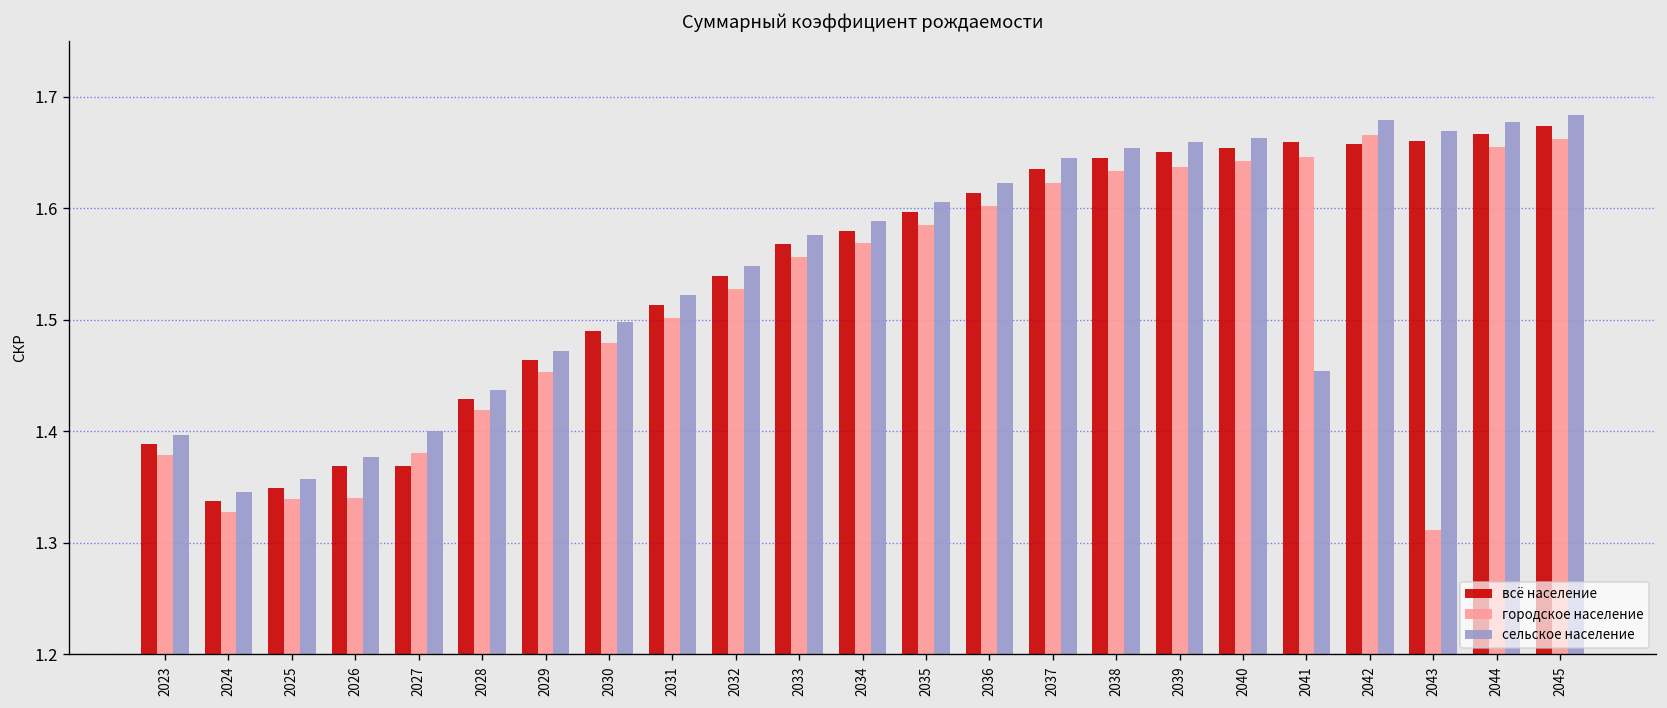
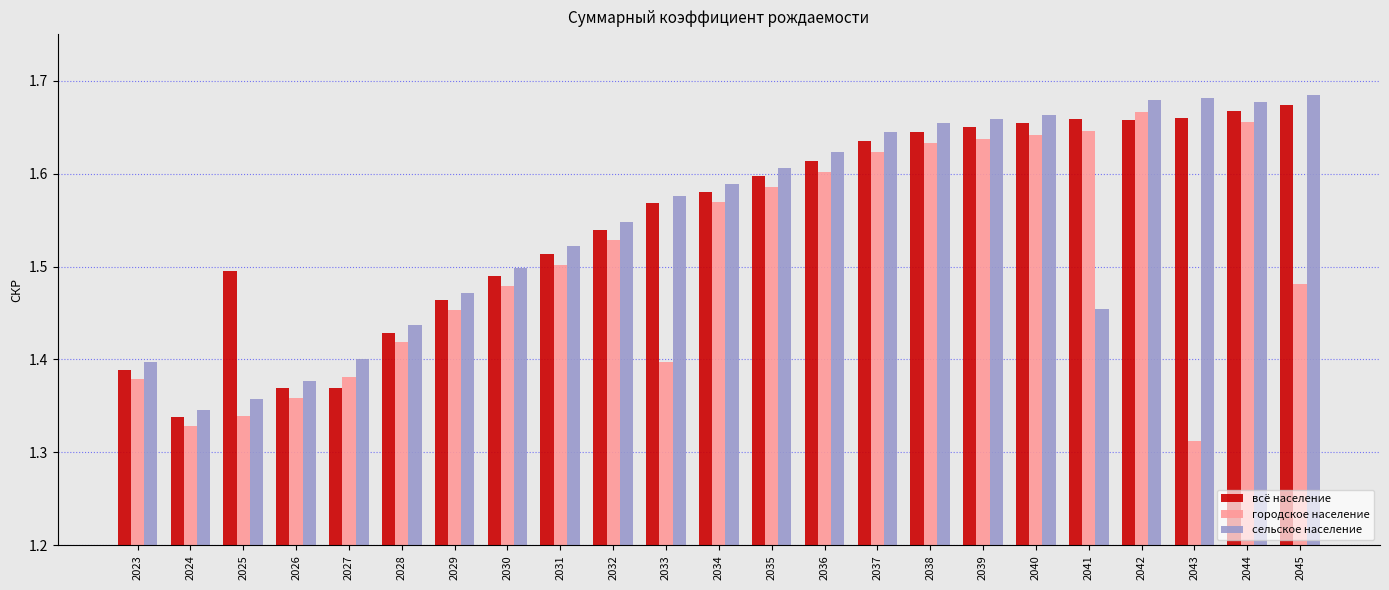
  {
    "всё население": {
      "2023": 1.39,
      "2024": 1.34,
-     "2025": 1.35,
+     "2025": 1.50,
      "2026": 1.37,
      "2027": 1.37,
      "2028": 1.43,
      "2029": 1.46,
      "2030": 1.49,
      "2031": 1.51,
      "2032": 1.54,
      "2033": 1.57,
      "2034": 1.58,
      "2035": 1.60,
      "2036": 1.61,
      "2037": 1.64,
      "2038": 1.65,
      "2039": 1.65,
      "2040": 1.65,
      "2041": 1.66,
      "2042": 1.66,
      "2043": 1.66,
      "2044": 1.67,
      "2045": 1.67
    },
    "городское население": {
      "2023": 1.38,
      "2024": 1.33,
      "2025": 1.34,
-     "2026": 1.34,
+     "2026": 1.36,
      "2027": 1.38,
      "2028": 1.42,
      "2029": 1.45,
      "2030": 1.48,
      "2031": 1.50,
      "2032": 1.53,
-     "2033": 1.56,
+     "2033": 1.40,
      "2034": 1.57,
      "2035": 1.59,
      "2036": 1.60,
      "2037": 1.62,
      "2038": 1.63,
      "2039": 1.64,
      "2040": 1.64,
      "2041": 1.65,
      "2042": 1.67,
      "2043": 1.31,
      "2044": 1.66,
-     "2045": 1.66
+     "2045": 1.48
    },
    "сельское население": {
      "2023": 1.40,
      "2024": 1.35,
      "2025": 1.36,
      "2026": 1.38,
      "2027": 1.40,
      "2028": 1.44,
      "2029": 1.47,
      "2030": 1.50,
      "2031": 1.52,
      "2032": 1.55,
      "2033": 1.58,
      "2034": 1.59,
      "2035": 1.61,
      "2036": 1.62,
      "2037": 1.65,
      "2038": 1.65,
      "2039": 1.66,
      "2040": 1.66,
      "2041": 1.45,
      "2042": 1.68,
-     "2043": 1.67,
+     "2043": 1.68,
      "2044": 1.68,
      "2045": 1.68
    }
  }
